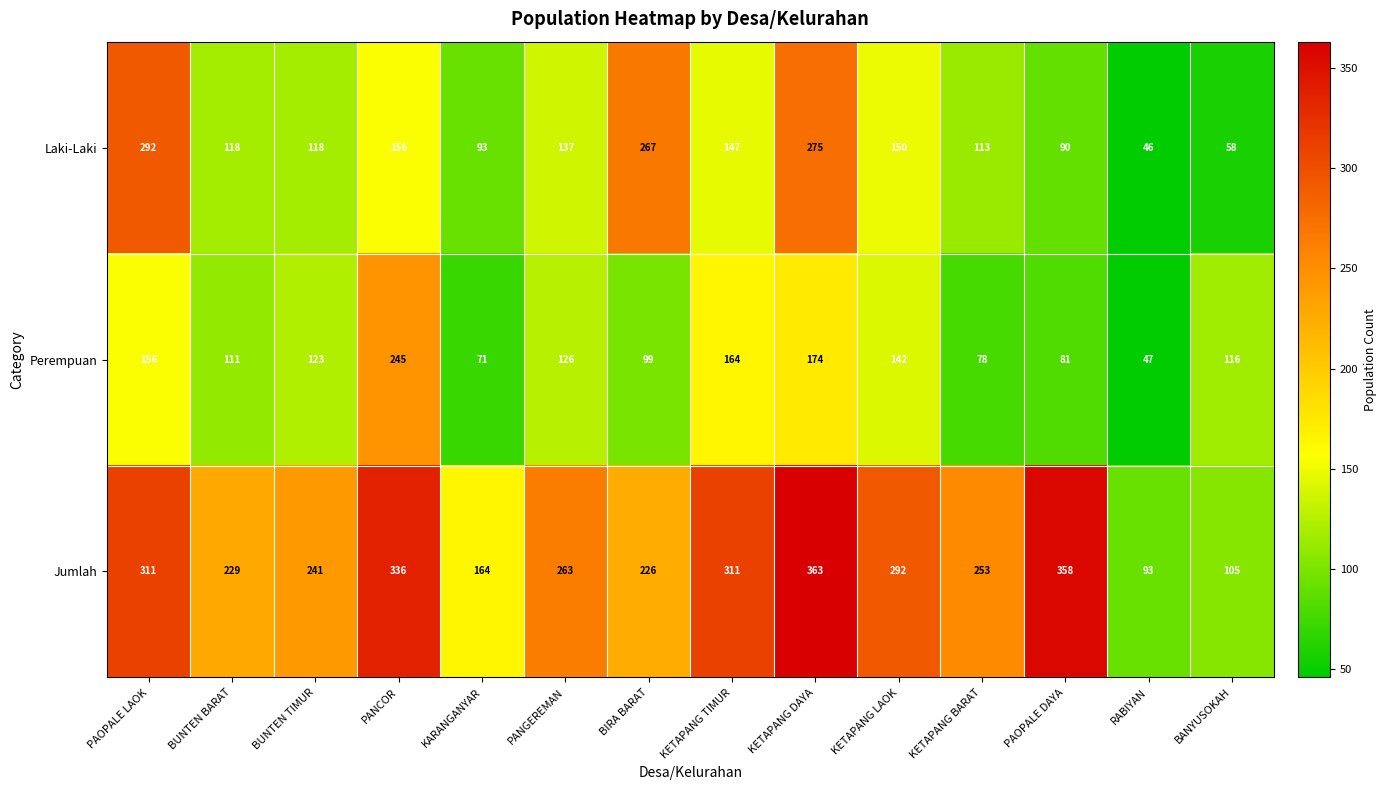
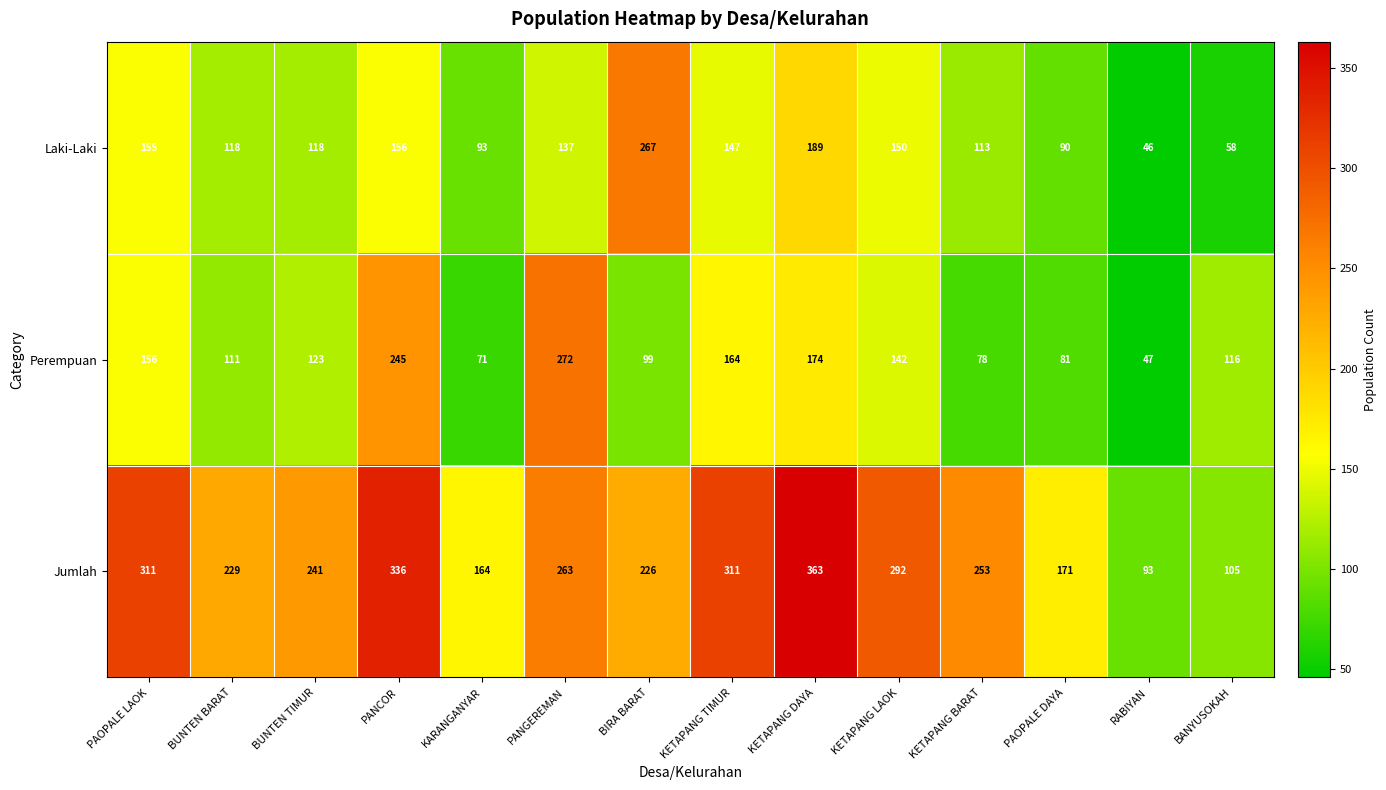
  {
    "Laki-Laki": {
-     "PAOPALE LAOK": 292,
+     "PAOPALE LAOK": 155,
      "BUNTEN BARAT": 118,
      "BUNTEN TIMUR": 118,
      "PANCOR": 156,
      "KARANGANYAR": 93,
      "PANGEREMAN": 137,
      "BIRA BARAT": 267,
      "KETAPANG TIMUR": 147,
-     "KETAPANG DAYA": 275,
+     "KETAPANG DAYA": 189,
      "KETAPANG LAOK": 150,
      "KETAPANG BARAT": 113,
      "PAOPALE DAYA": 90,
      "RABIYAN": 46,
      "BANYUSOKAH": 58
    },
    "Perempuan": {
      "PAOPALE LAOK": 156,
      "BUNTEN BARAT": 111,
      "BUNTEN TIMUR": 123,
      "PANCOR": 245,
      "KARANGANYAR": 71,
-     "PANGEREMAN": 126,
+     "PANGEREMAN": 272,
      "BIRA BARAT": 99,
      "KETAPANG TIMUR": 164,
      "KETAPANG DAYA": 174,
      "KETAPANG LAOK": 142,
      "KETAPANG BARAT": 78,
      "PAOPALE DAYA": 81,
      "RABIYAN": 47,
      "BANYUSOKAH": 116
    },
    "Jumlah": {
      "PAOPALE LAOK": 311,
      "BUNTEN BARAT": 229,
      "BUNTEN TIMUR": 241,
      "PANCOR": 336,
      "KARANGANYAR": 164,
      "PANGEREMAN": 263,
      "BIRA BARAT": 226,
      "KETAPANG TIMUR": 311,
      "KETAPANG DAYA": 363,
      "KETAPANG LAOK": 292,
      "KETAPANG BARAT": 253,
-     "PAOPALE DAYA": 358,
+     "PAOPALE DAYA": 171,
      "RABIYAN": 93,
      "BANYUSOKAH": 105
    }
  }
